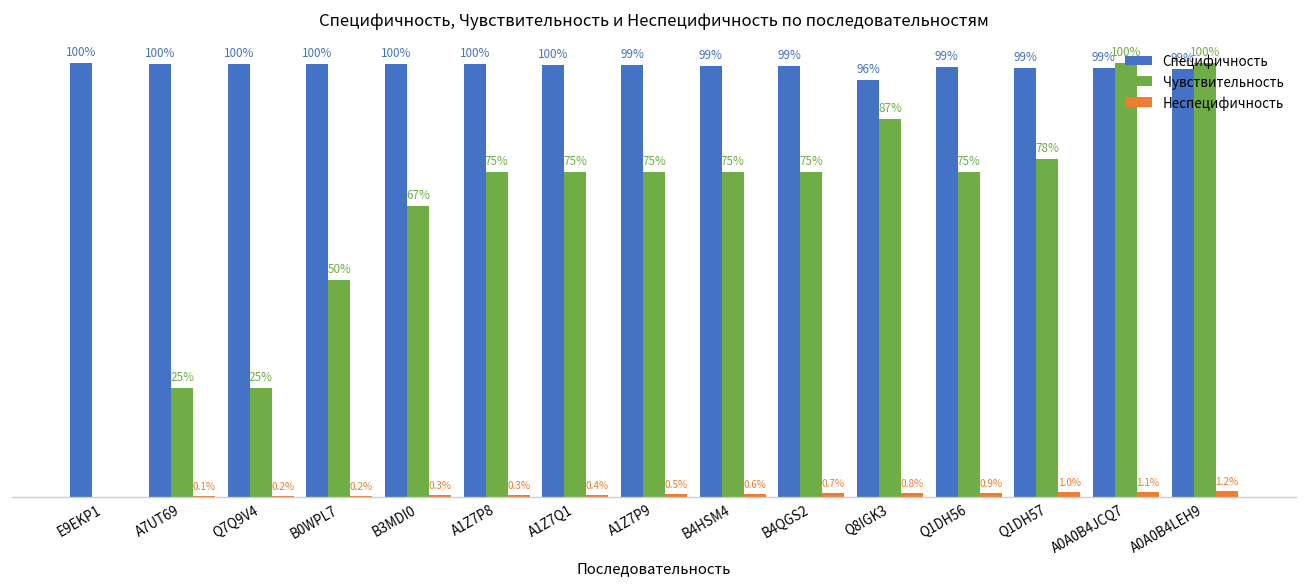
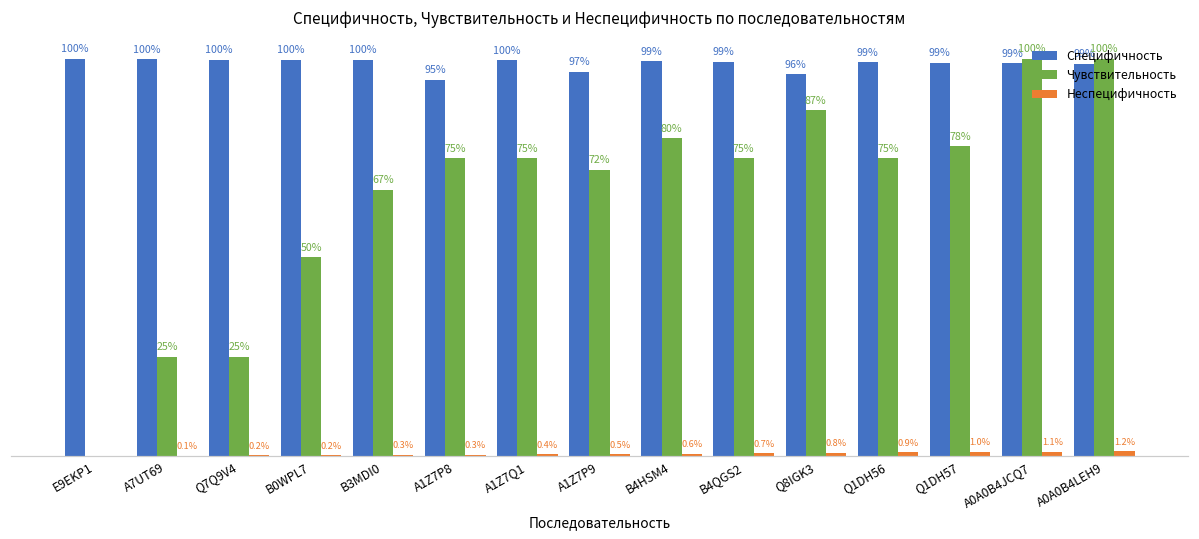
  {
    "Специфичность": {
      "E9EKP1": "100%",
      "A7UT69": "100%",
      "Q7Q9V4": "100%",
      "B0WPL7": "100%",
      "B3MDI0": "100%",
-     "A1Z7P8": "100%",
+     "A1Z7P8": "95%",
      "A1Z7Q1": "100%",
-     "A1Z7P9": "99%",
+     "A1Z7P9": "97%",
      "B4HSM4": "99%",
      "B4QGS2": "99%",
      "Q8IGK3": "96%",
      "Q1DH56": "99%",
      "Q1DH57": "99%",
      "A0A0B4JCQ7": "99%",
      "A0A0B4LEH9": "99%"
    },
    "Чувствительность": {
      "A7UT69": "25%",
      "Q7Q9V4": "25%",
      "B0WPL7": "50%",
      "B3MDI0": "67%",
      "A1Z7P8": "75%",
      "A1Z7Q1": "75%",
-     "A1Z7P9": "75%",
-     "B4HSM4": "75%",
+     "A1Z7P9": "72%",
+     "B4HSM4": "80%",
      "B4QGS2": "75%",
      "Q8IGK3": "87%",
      "Q1DH56": "75%",
      "Q1DH57": "78%",
      "A0A0B4JCQ7": "100%",
      "A0A0B4LEH9": "100%"
    },
    "Неспецифичность": {
      "A7UT69": "0.1%",
      "Q7Q9V4": "0.2%",
      "B0WPL7": "0.2%",
      "B3MDI0": "0.3%",
      "A1Z7P8": "0.3%",
      "A1Z7Q1": "0.4%",
      "A1Z7P9": "0.5%",
      "B4HSM4": "0.6%",
      "B4QGS2": "0.7%",
      "Q8IGK3": "0.8%",
      "Q1DH56": "0.9%",
      "Q1DH57": "1.0%",
      "A0A0B4JCQ7": "1.1%",
      "A0A0B4LEH9": "1.2%"
    }
  }
